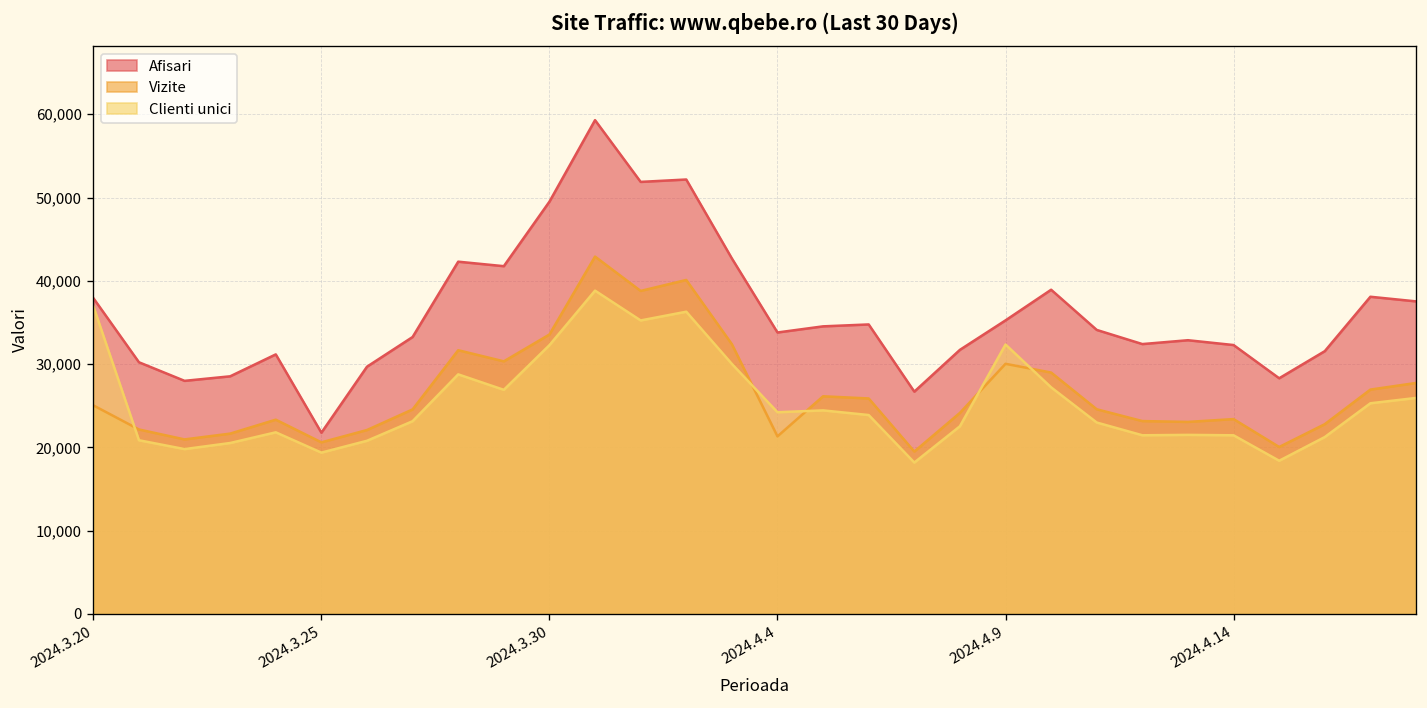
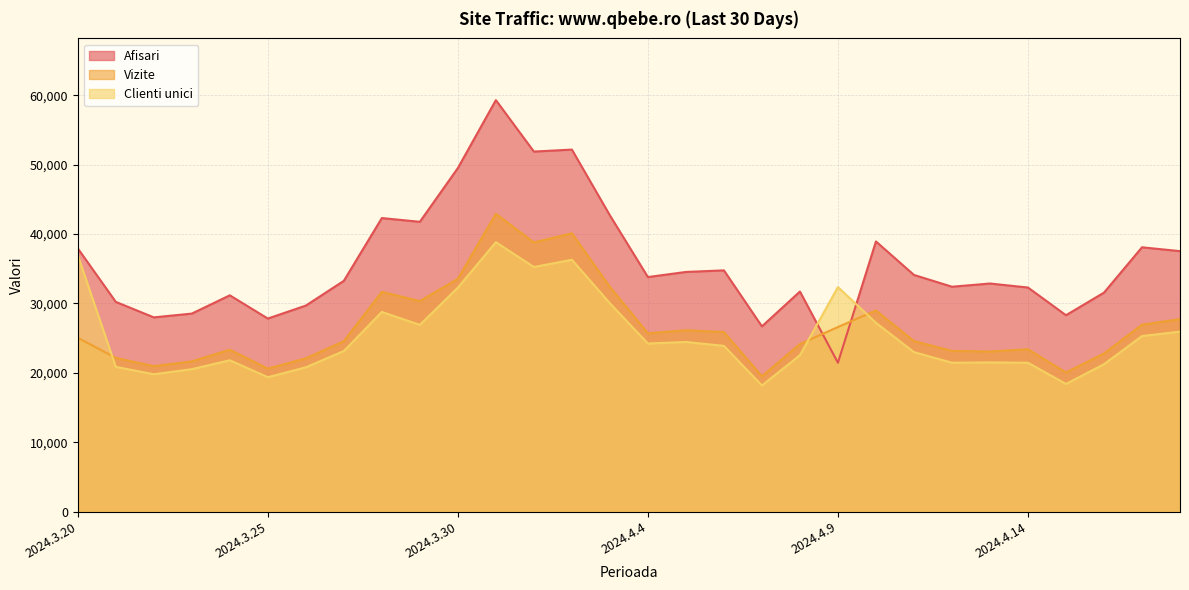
  {
    "Afisari": {
      "2024.3.20": "38,000",
-     "2024.3.25": "22,000",
+     "2024.3.25": "28,000",
      "2024.3.30": "50,000",
      "2024.4.4": "34,000",
-     "2024.4.9": "35,000",
+     "2024.4.9": "21,000",
      "2024.4.14": "32,000"
    },
    "Vizite": {
      "2024.3.20": "25,000",
      "2024.3.25": "21,000",
      "2024.3.30": "34,000",
-     "2024.4.4": "21,000",
-     "2024.4.9": "30,000",
+     "2024.4.4": "26,000",
+     "2024.4.9": "27,000",
      "2024.4.14": "23,000"
    },
    "Clienti unici": {
      "2024.3.20": "37,000",
      "2024.3.25": "19,000",
      "2024.3.30": "32,000",
      "2024.4.4": "24,000",
      "2024.4.9": "32,000",
      "2024.4.14": "21,000"
    }
  }
